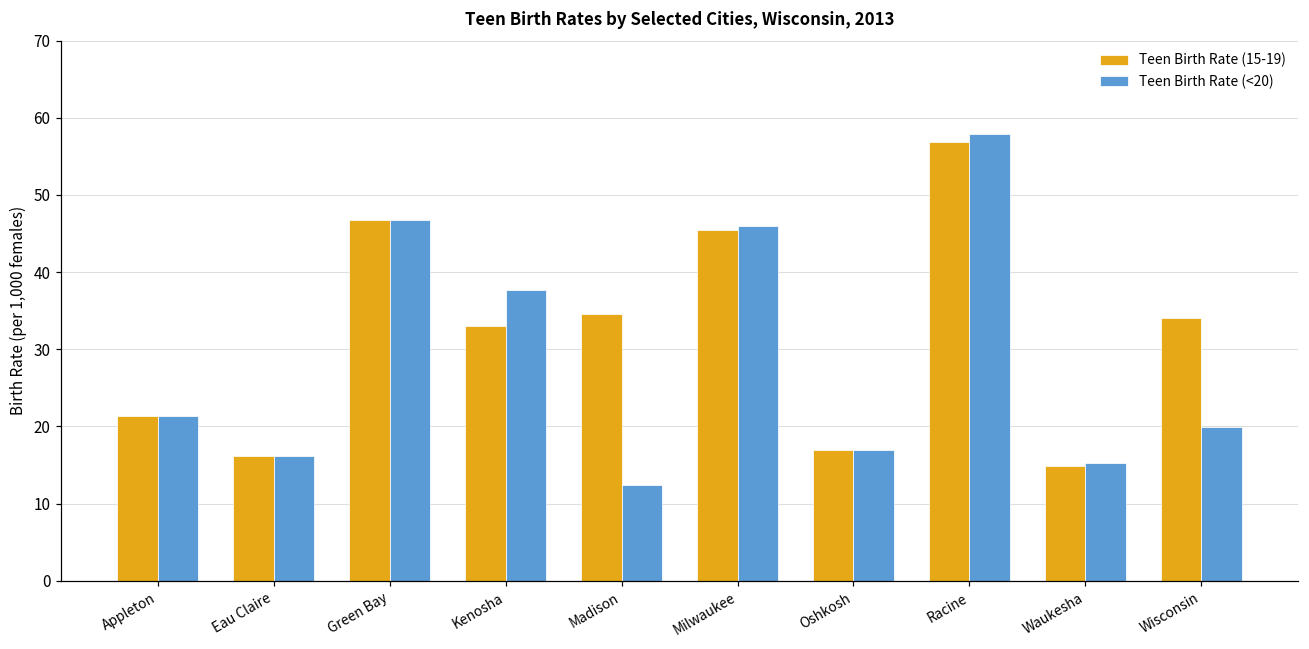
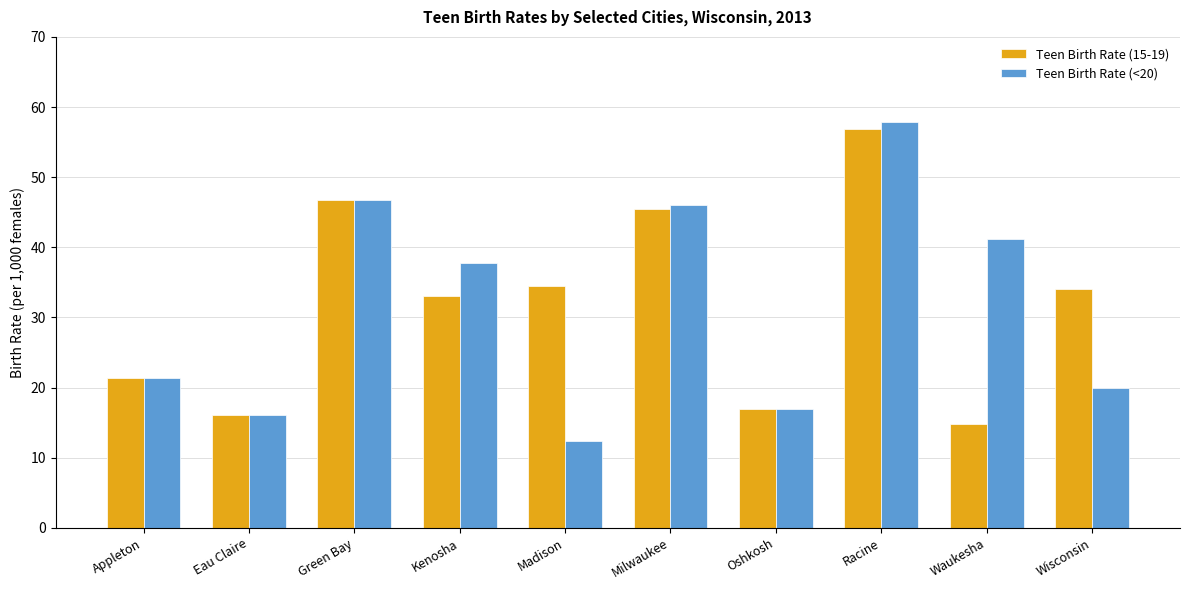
  {
    "Teen Birth Rate (15-19)": {
      "Appleton": 21,
      "Eau Claire": 16,
      "Green Bay": 47,
      "Kenosha": 33,
      "Madison": 35,
      "Milwaukee": 45,
      "Oshkosh": 17,
      "Racine": 57,
      "Waukesha": 15,
      "Wisconsin": 34
    },
    "Teen Birth Rate (<20)": {
      "Appleton": 21,
      "Eau Claire": 16,
      "Green Bay": 47,
      "Kenosha": 38,
      "Madison": 12,
      "Milwaukee": 46,
      "Oshkosh": 17,
      "Racine": 58,
-     "Waukesha": 15,
+     "Waukesha": 41,
      "Wisconsin": 20
    }
  }
